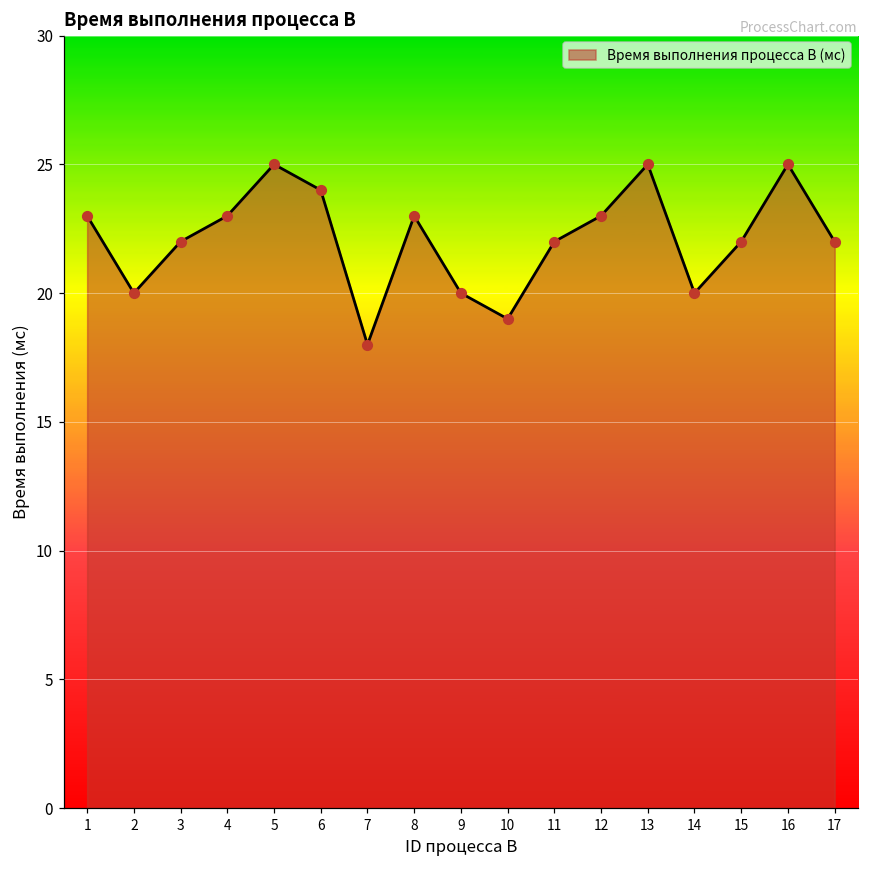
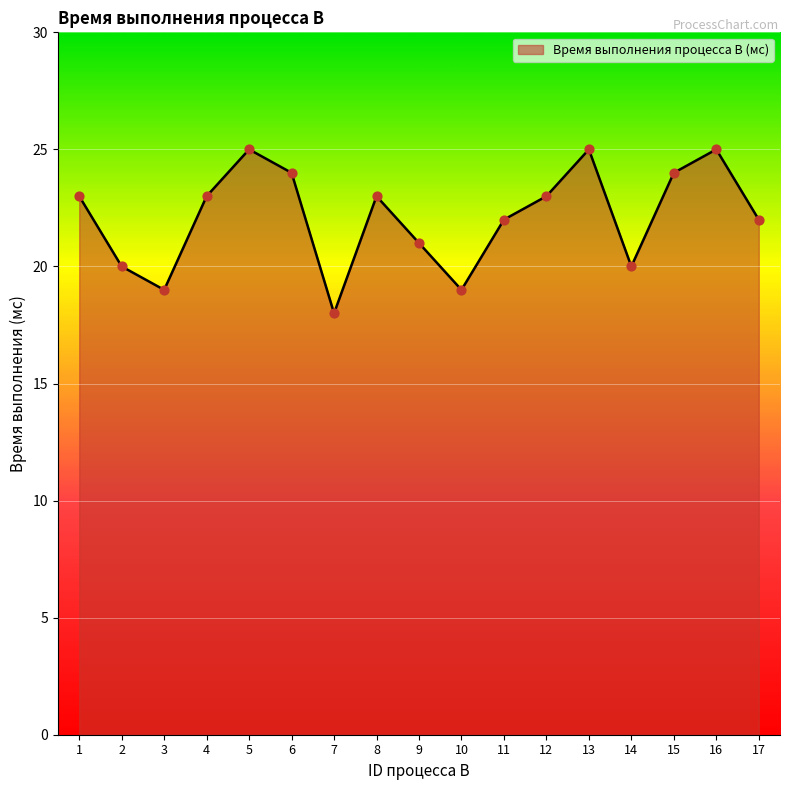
  {
    "1": 23,
    "2": 20,
-   "3": 22,
+   "3": 19,
    "4": 23,
    "5": 25,
    "6": 24,
    "7": 18,
    "8": 23,
-   "9": 20,
+   "9": 21,
    "10": 19,
    "11": 22,
    "12": 23,
    "13": 25,
    "14": 20,
-   "15": 22,
+   "15": 24,
    "16": 25,
    "17": 22
  }
